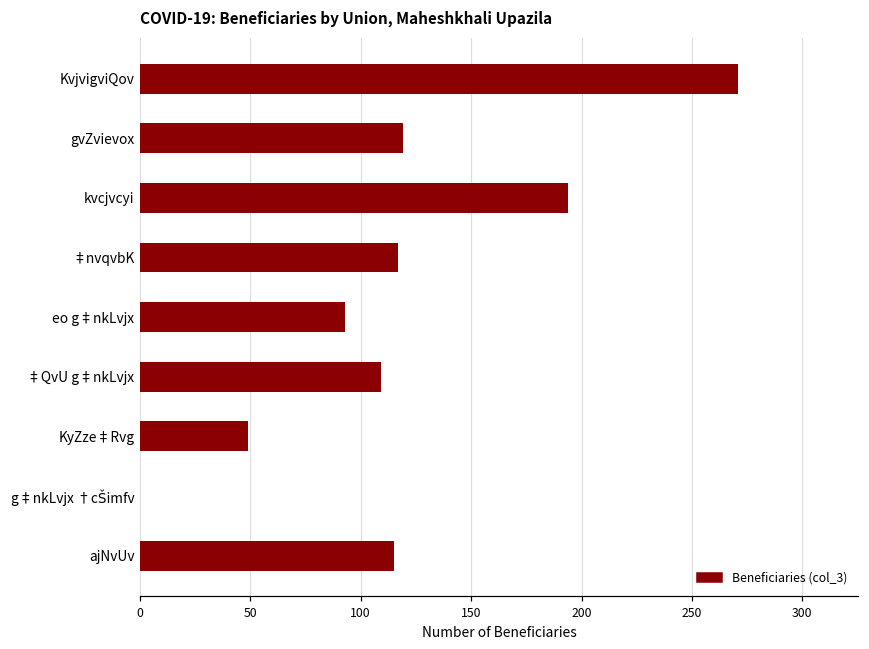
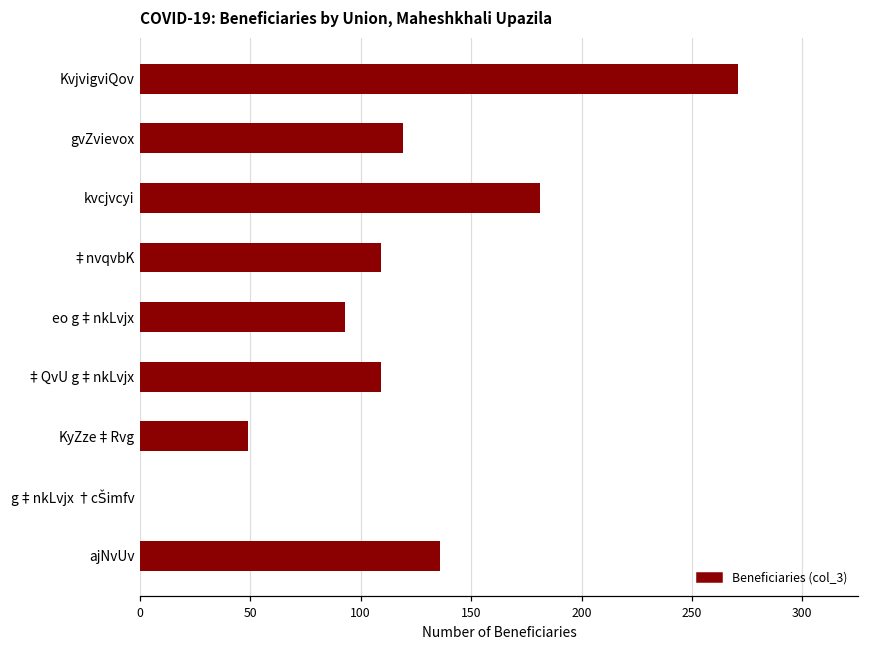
  {
    "KvjvigviQov": 271,
    "gvZvievox": 119,
-   "kvcjvcyi": 194,
-   "‡nvqvbK": 117,
+   "kvcjvcyi": 181,
+   "‡nvqvbK": 109,
    "eo g‡nkLvjx": 93,
    "‡QvU g‡nkLvjx": 109,
    "KyZze‡Rvg": 49,
    "g‡nkLvjx †cŠimfv": 0,
-   "ajNvUv": 115
+   "ajNvUv": 136
  }
